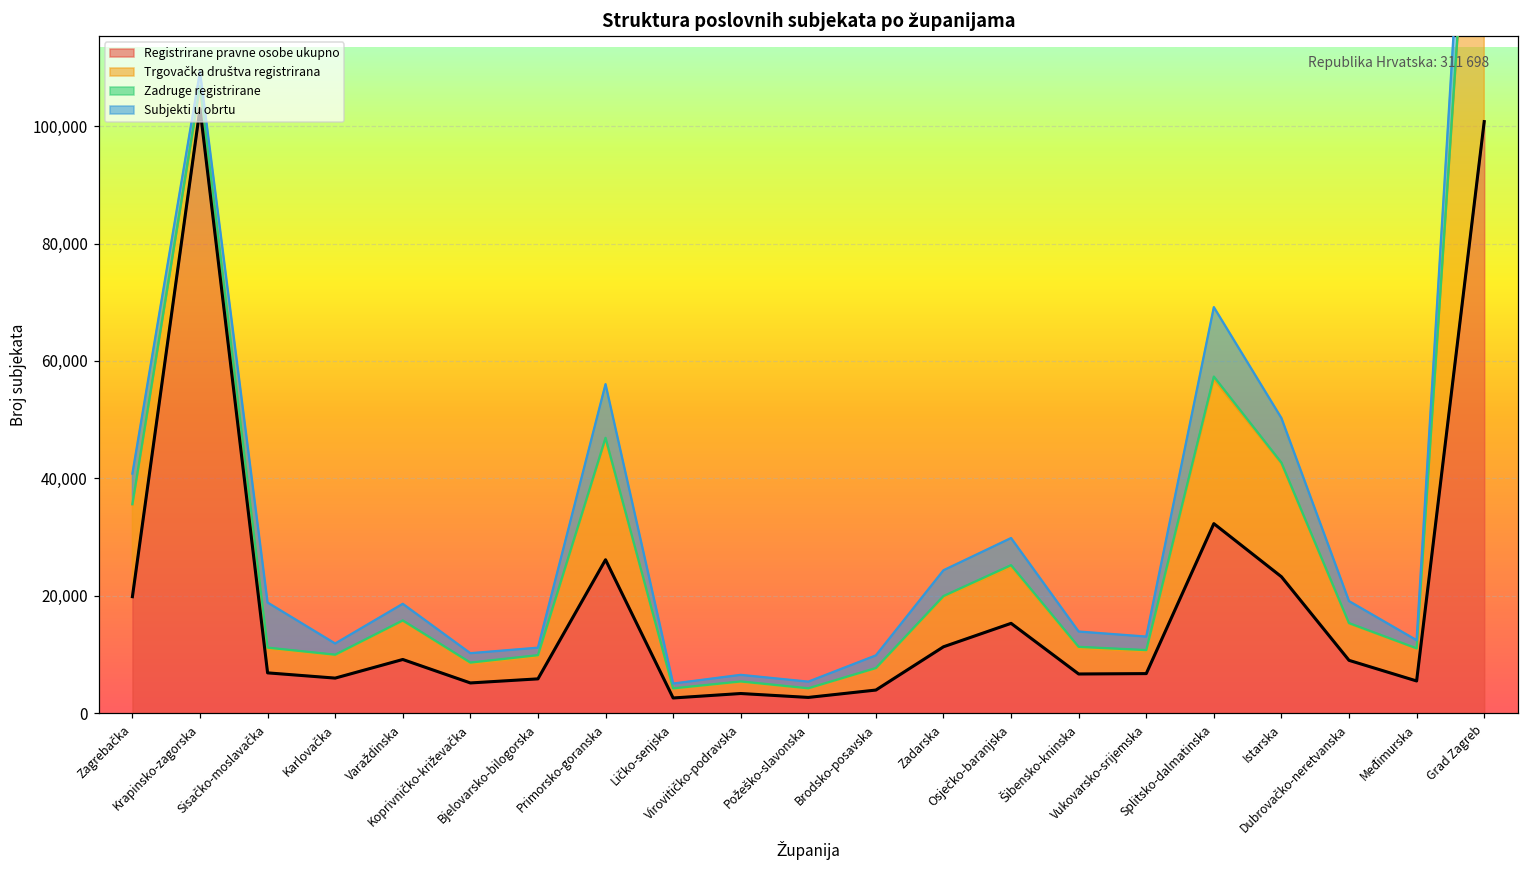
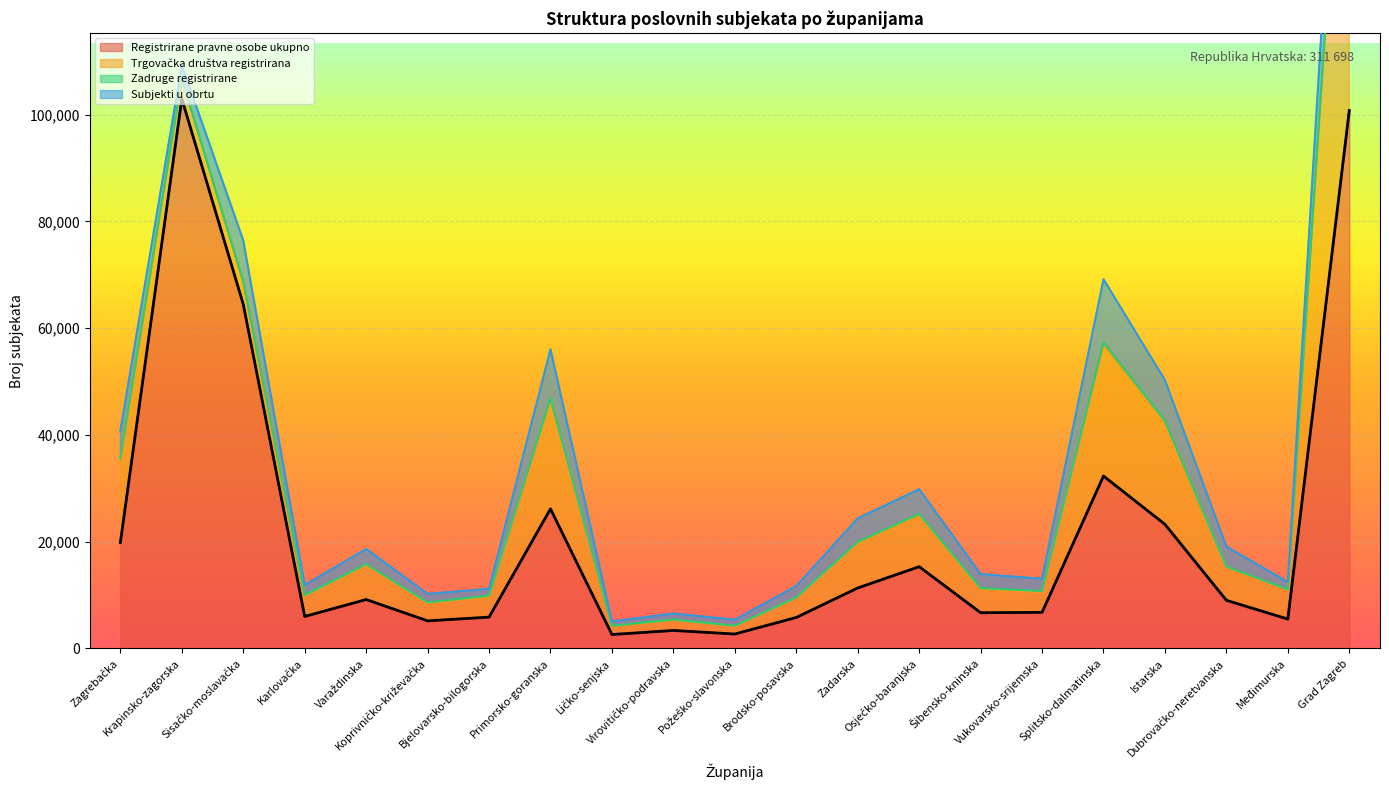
  {
    "Registrirane pravne osobe ukupno": {
      "Zagrebačka": "20,000",
-     "Sisačko-moslavačka": "7,000",
+     "Sisačko-moslavačka": "64,000",
      "Karlovačka": "6,000",
      "Varaždinska": "9,000",
      "Koprivničko-križevačka": "5,000",
      "Bjelovarsko-bilogorska": "6,000",
      "Primorsko-goranska": "26,000",
      "Ličko-senjska": "3,000",
      "Virovitičko-podravska": "3,000",
      "Požeško-slavonska": "3,000",
-     "Brodsko-posavska": "4,000",
+     "Brodsko-posavska": "6,000",
      "Zadarska": "11,000",
      "Osječko-baranjska": "15,000",
      "Šibensko-kninska": "7,000",
      "Vukovarsko-srijemska": "7,000",
      "Splitsko-dalmatinska": "32,000",
      "Istarska": "23,000",
      "Dubrovačko-neretvanska": "9,000",
      "Međimurska": "6,000",
      "Grad Zagreb": "101,000"
    },
    "Subjekti u obrtu": {
      "Zagrebačka": "5,000",
      "Sisačko-moslavačka": "8,000",
      "Karlovačka": "2,000",
      "Varaždinska": "3,000",
      "Koprivničko-križevačka": "2,000",
      "Bjelovarsko-bilogorska": "1,000",
      "Primorsko-goranska": "9,000",
      "Ličko-senjska": "1,000",
      "Virovitičko-podravska": "1,000",
      "Požeško-slavonska": "1,000",
      "Brodsko-posavska": "2,000",
      "Zadarska": "4,000",
      "Osječko-baranjska": "5,000",
      "Šibensko-kninska": "3,000",
      "Vukovarsko-srijemska": "2,000",
      "Splitsko-dalmatinska": "12,000",
      "Istarska": "8,000",
      "Dubrovačko-neretvanska": "4,000",
      "Međimurska": "1,000"
    }
  }
